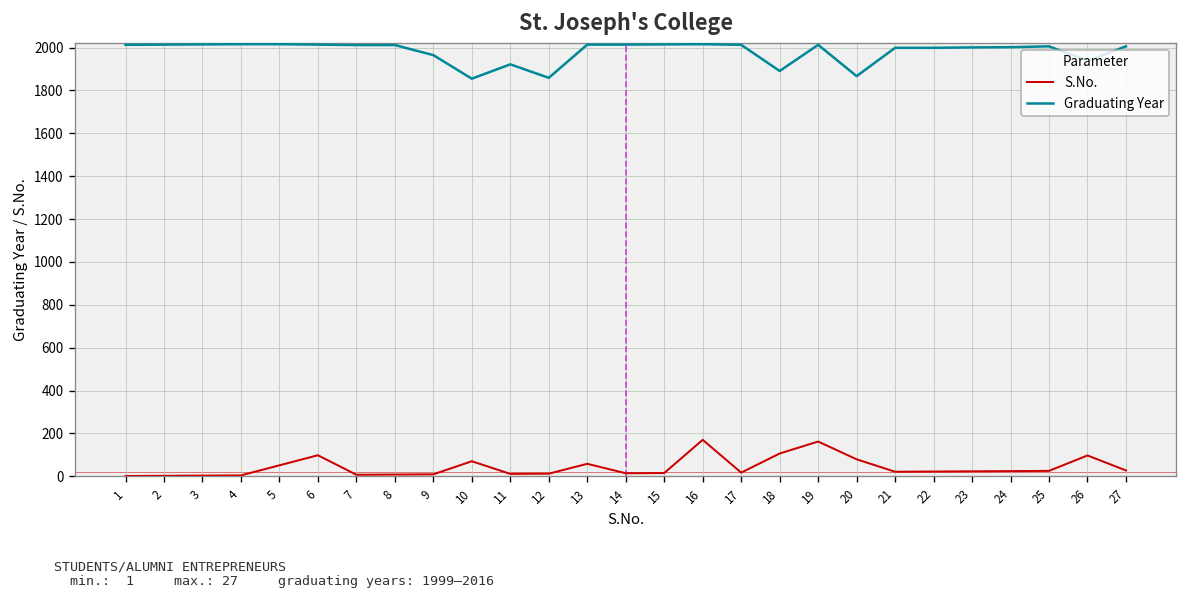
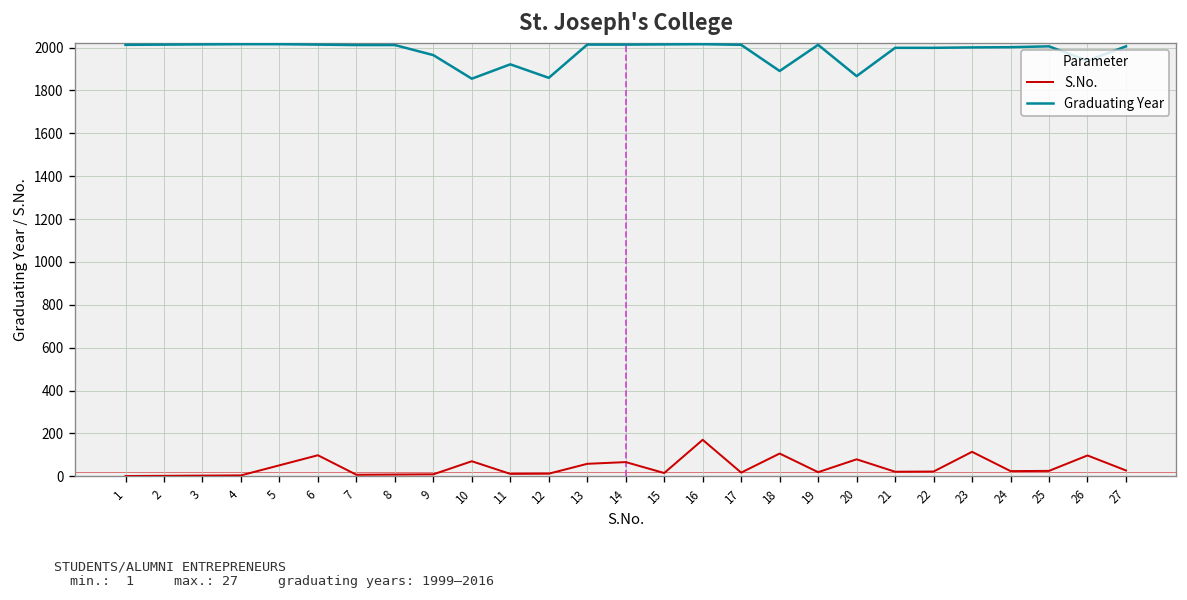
  {
    "S.No.": {
      "1": 0,
      "2": 0,
      "3": 0,
      "4": 0,
      "5": 50,
      "6": 100,
      "7": 10,
      "8": 10,
      "9": 10,
      "10": 70,
      "11": 10,
      "12": 10,
      "13": 60,
-     "14": 10,
+     "14": 70,
      "15": 20,
      "16": 170,
      "17": 20,
      "18": 110,
-     "19": 160,
+     "19": 20,
      "20": 80,
      "21": 20,
      "22": 20,
-     "23": 20,
+     "23": 110,
      "24": 20,
      "25": 30,
      "26": 100,
      "27": 30
    },
    "Graduating Year": {
      "1": 2010,
      "2": 2010,
      "3": 2020,
      "4": 2020,
      "5": 2020,
      "6": 2010,
      "7": 2010,
      "8": 2010,
      "9": 1970,
      "10": 1860,
      "11": 1920,
      "12": 1860,
      "13": 2010,
      "14": 2010,
      "15": 2020,
      "16": 2020,
      "17": 2010,
      "18": 1890,
      "19": 2010,
      "20": 1870,
      "21": 2000,
      "22": 2000,
      "23": 2000,
      "24": 2000,
      "25": 2010,
      "27": 2010
    }
  }
